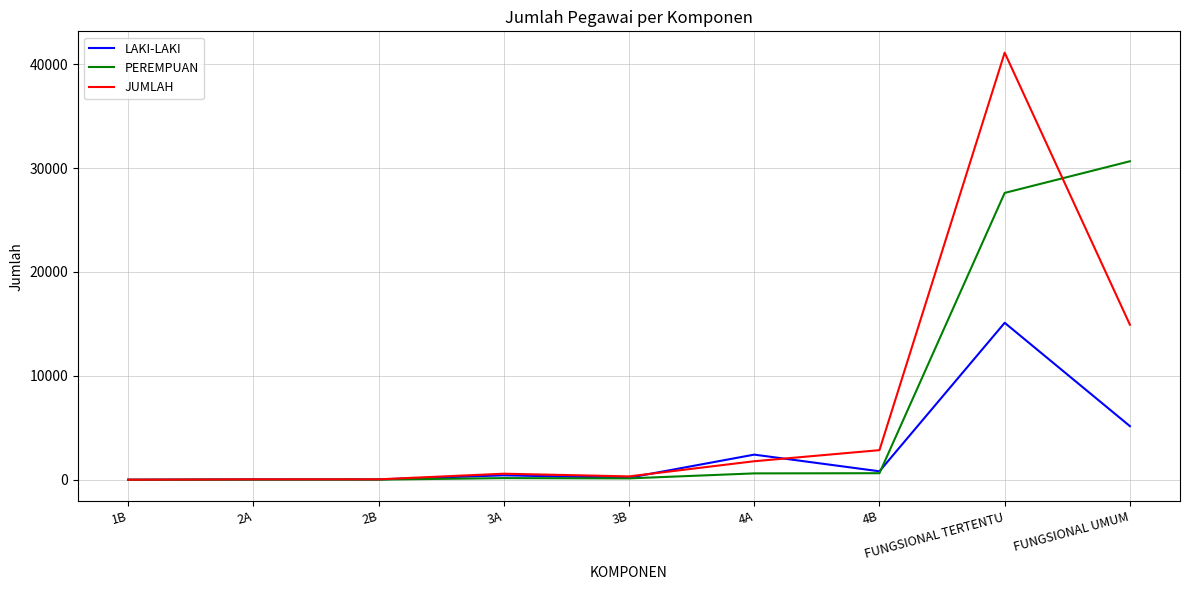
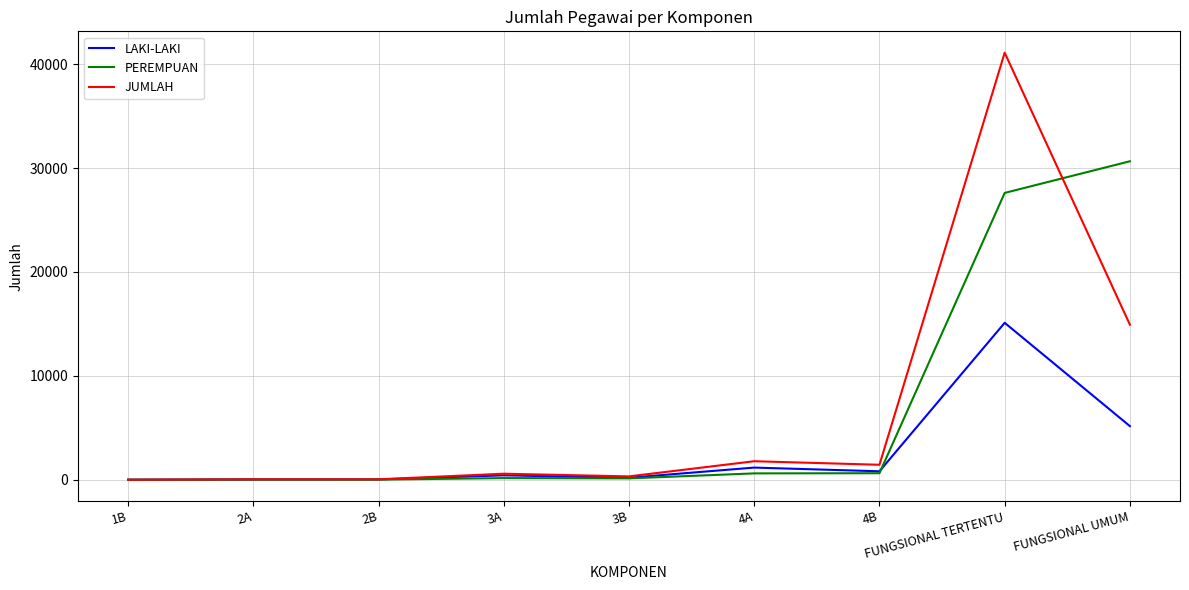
  {
    "LAKI-LAKI": {
-     "4A": 2400,
+     "4A": 1200,
      "FUNGSIONAL TERTENTU": 15100,
      "FUNGSIONAL UMUM": 5200
    },
    "PEREMPUAN": {
      "3A": 200,
      "4A": 600,
      "FUNGSIONAL TERTENTU": 27600,
      "FUNGSIONAL UMUM": 30700
    },
    "JUMLAH": {
      "4A": 1800,
-     "4B": 2800,
+     "4B": 1400,
      "FUNGSIONAL TERTENTU": 41100,
      "FUNGSIONAL UMUM": 14900
    }
  }
